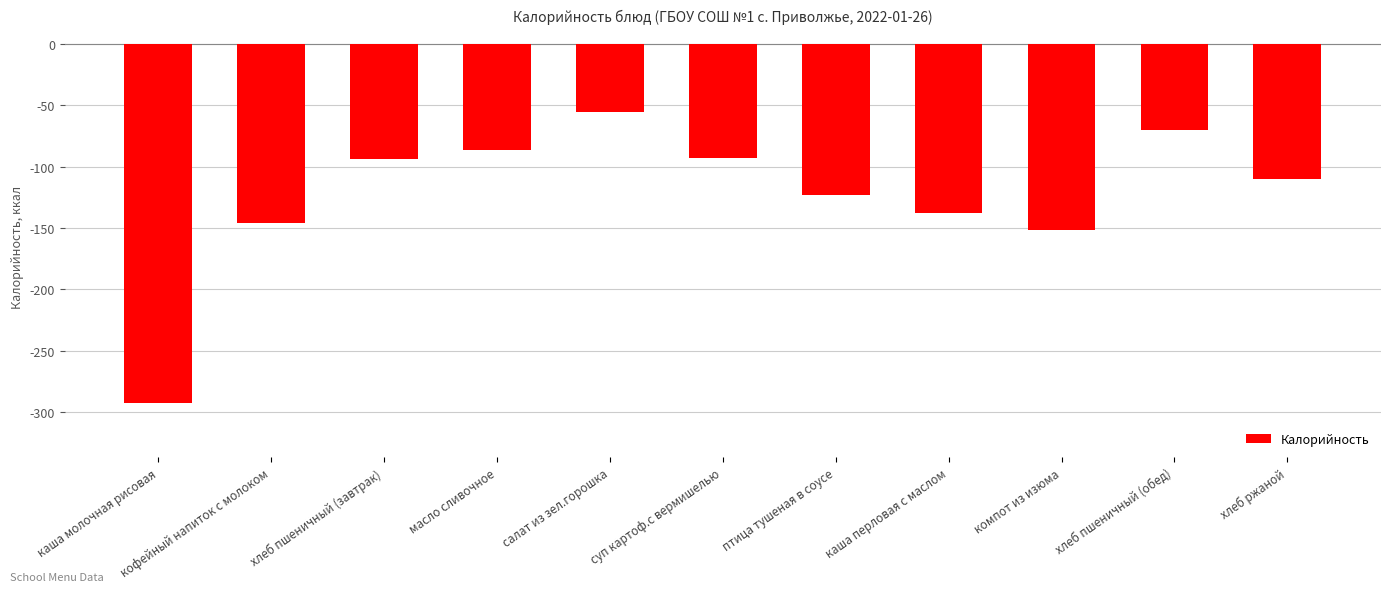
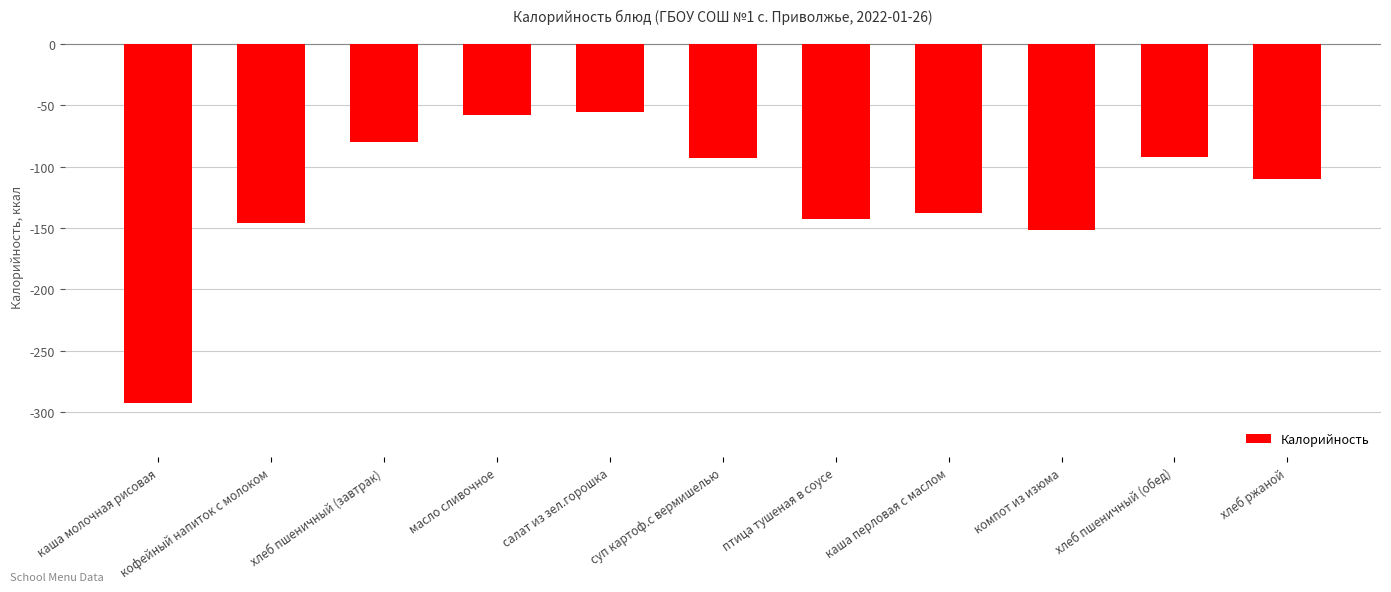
  {
    "каша молочная рисовая": -293,
    "кофейный напиток с молоком": -146,
-   "хлеб пшеничный (завтрак)": -94,
-   "масло сливочное": -86,
+   "хлеб пшеничный (завтрак)": -80,
+   "масло сливочное": -58,
    "салат из зел.горошка": -55,
    "суп картоф.с вермишелью": -93,
-   "птица тушеная в соусе": -123,
+   "птица тушеная в соусе": -142,
    "каша перловая с маслом": -137,
    "компот из изюма": -151,
-   "хлеб пшеничный (обед)": -70,
+   "хлеб пшеничный (обед)": -92,
    "хлеб ржаной": -110
  }
